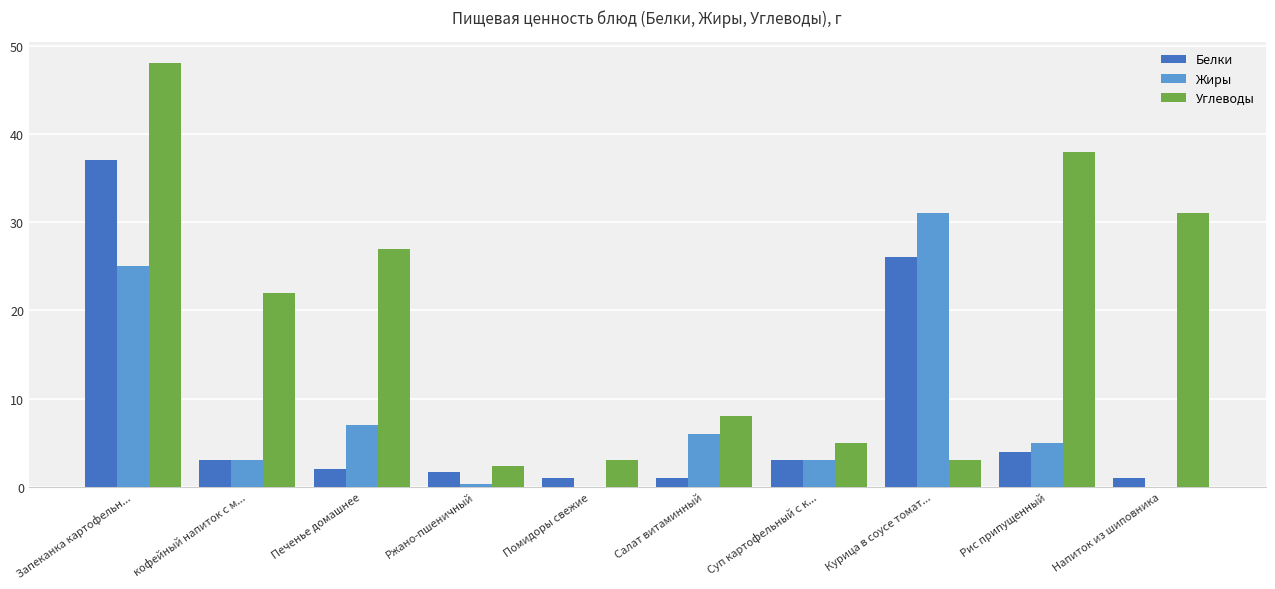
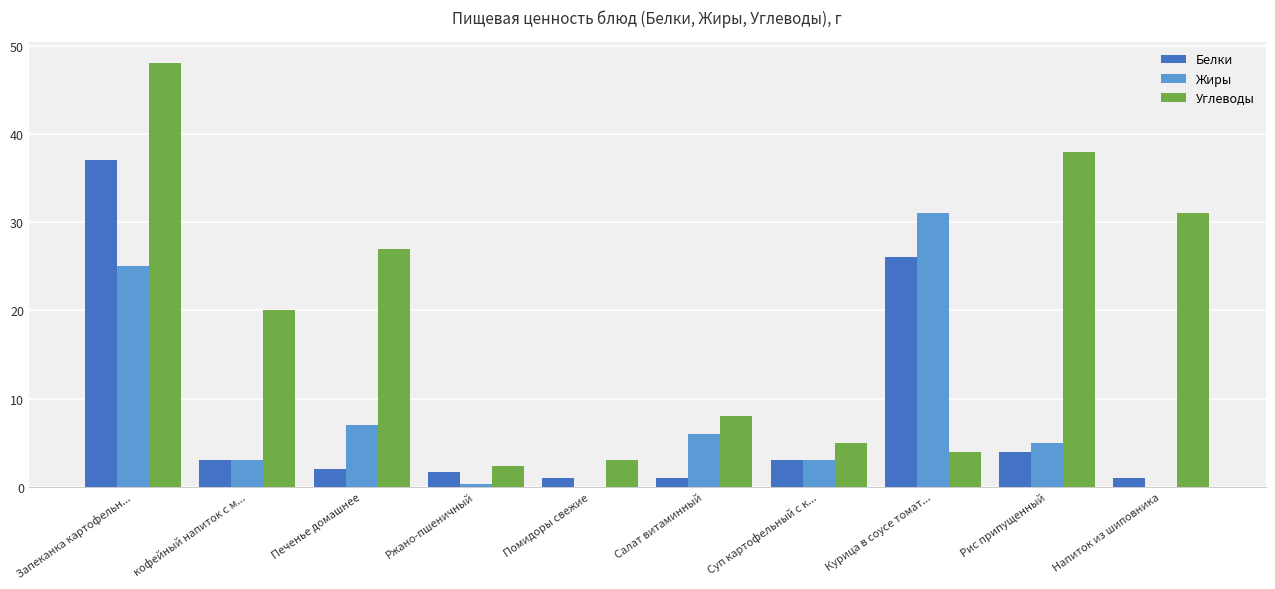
  {
    "Углеводы": {
      "Запеканка картофельн...": 48,
-     "кофейный напиток с м...": 22,
+     "кофейный напиток с м...": 20,
      "Печенье домашнее": 27,
      "Ржано-пшеничный": 2,
      "Помидоры свежие": 3,
      "Салат витаминный": 8,
      "Суп картофельный с к...": 5,
-     "Курица в соусе томат...": 3,
+     "Курица в соусе томат...": 4,
      "Рис припущенный": 38,
      "Напиток из шиповника": 31
    }
  }
